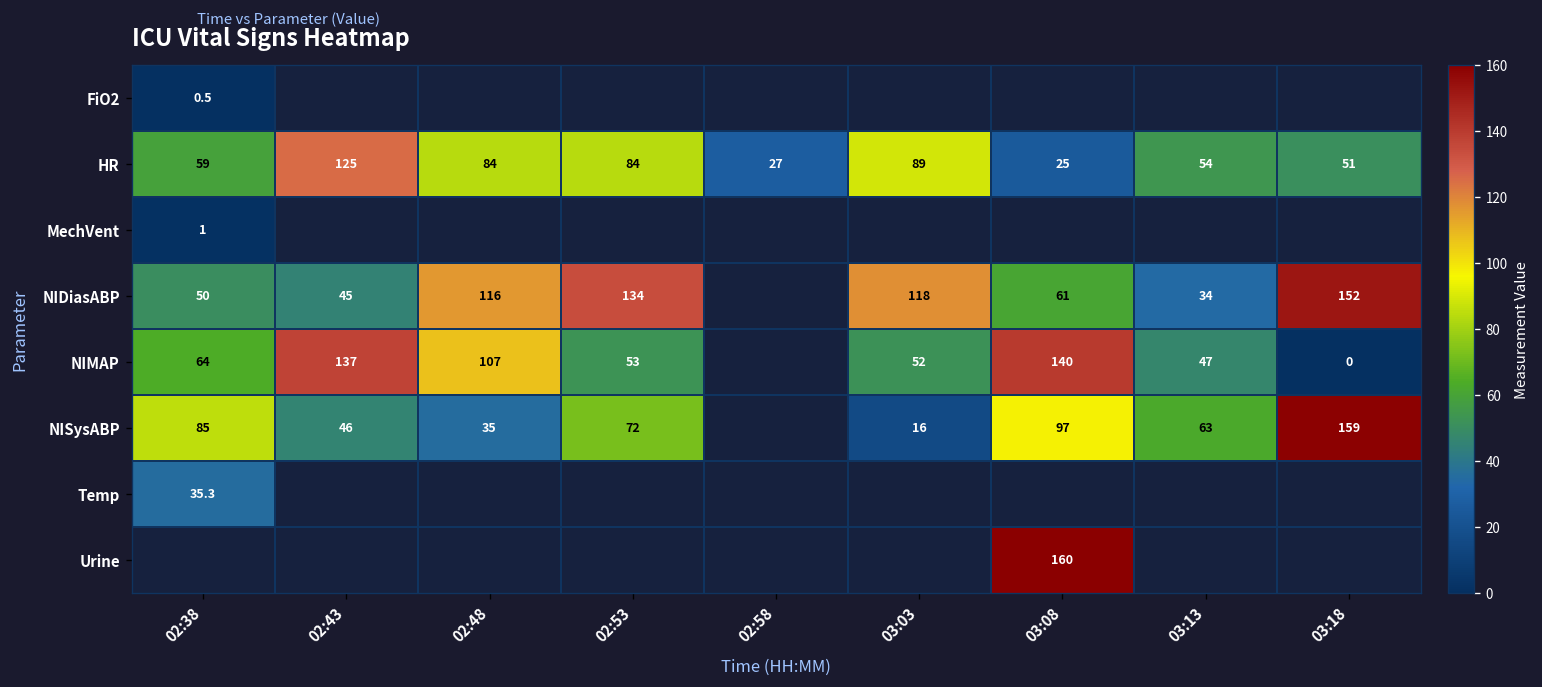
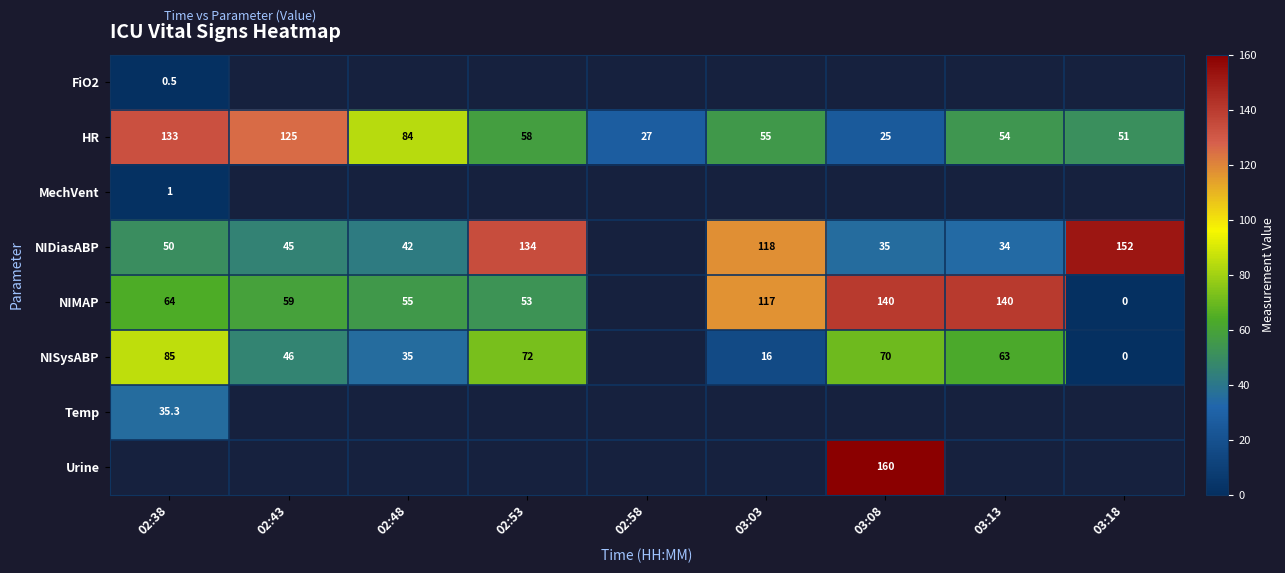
  {
    "FiO2": {
      "02:38": 0.5
    },
    "HR": {
-     "02:38": 59,
+     "02:38": 133,
      "02:43": 125,
      "02:48": 84,
-     "02:53": 84,
+     "02:53": 58,
      "02:58": 27,
-     "03:03": 89,
+     "03:03": 55,
      "03:08": 25,
      "03:13": 54,
      "03:18": 51
    },
    "MechVent": {
      "02:38": 1
    },
    "NIDiasABP": {
      "02:38": 50,
      "02:43": 45,
-     "02:48": 116,
+     "02:48": 42,
      "02:53": 134,
      "03:03": 118,
-     "03:08": 61,
+     "03:08": 35,
      "03:13": 34,
      "03:18": 152
    },
    "NIMAP": {
      "02:38": 64,
-     "02:43": 137,
-     "02:48": 107,
+     "02:43": 59,
+     "02:48": 55,
      "02:53": 53,
-     "03:03": 52,
+     "03:03": 117,
      "03:08": 140,
-     "03:13": 47,
+     "03:13": 140,
      "03:18": 0
    },
    "NISysABP": {
      "02:38": 85,
      "02:43": 46,
      "02:48": 35,
      "02:53": 72,
      "03:03": 16,
-     "03:08": 97,
+     "03:08": 70,
      "03:13": 63,
-     "03:18": 159
+     "03:18": 0
    },
    "Temp": {
      "02:38": 35.3
    },
    "Urine": {
      "03:08": 160
    }
  }
